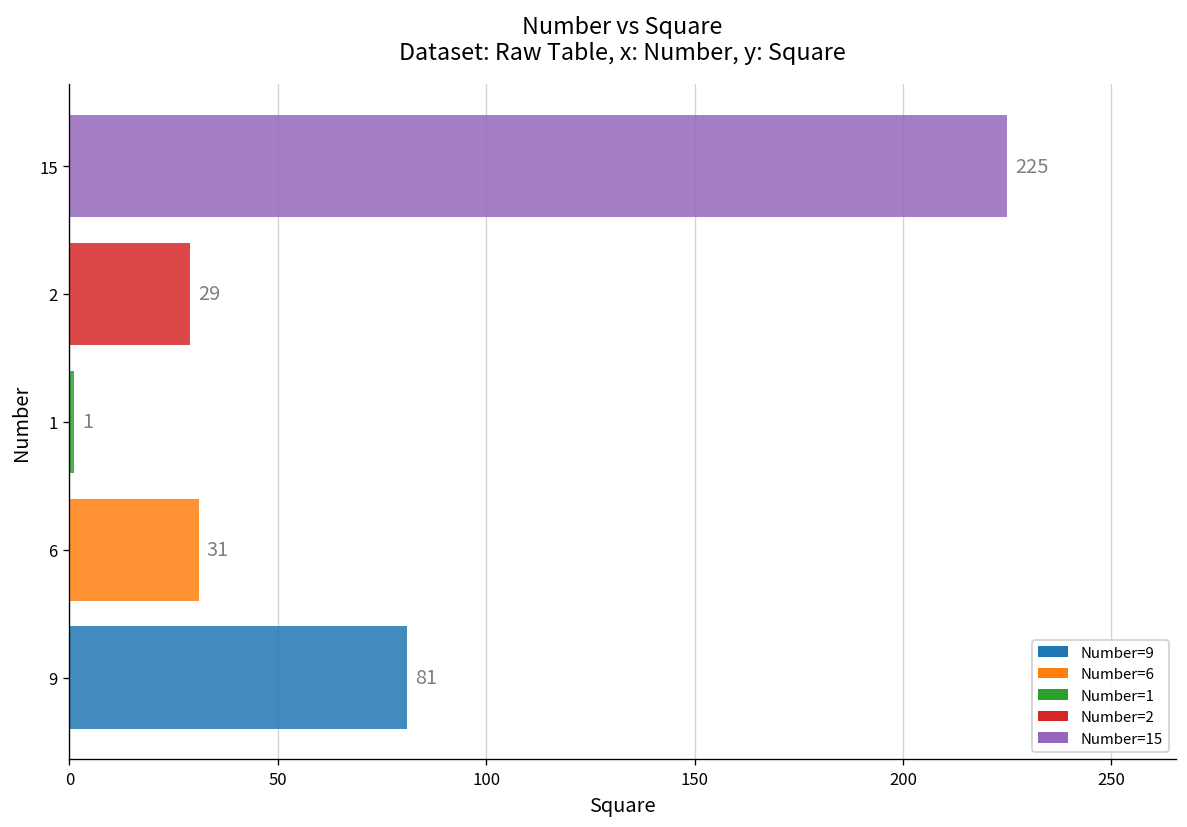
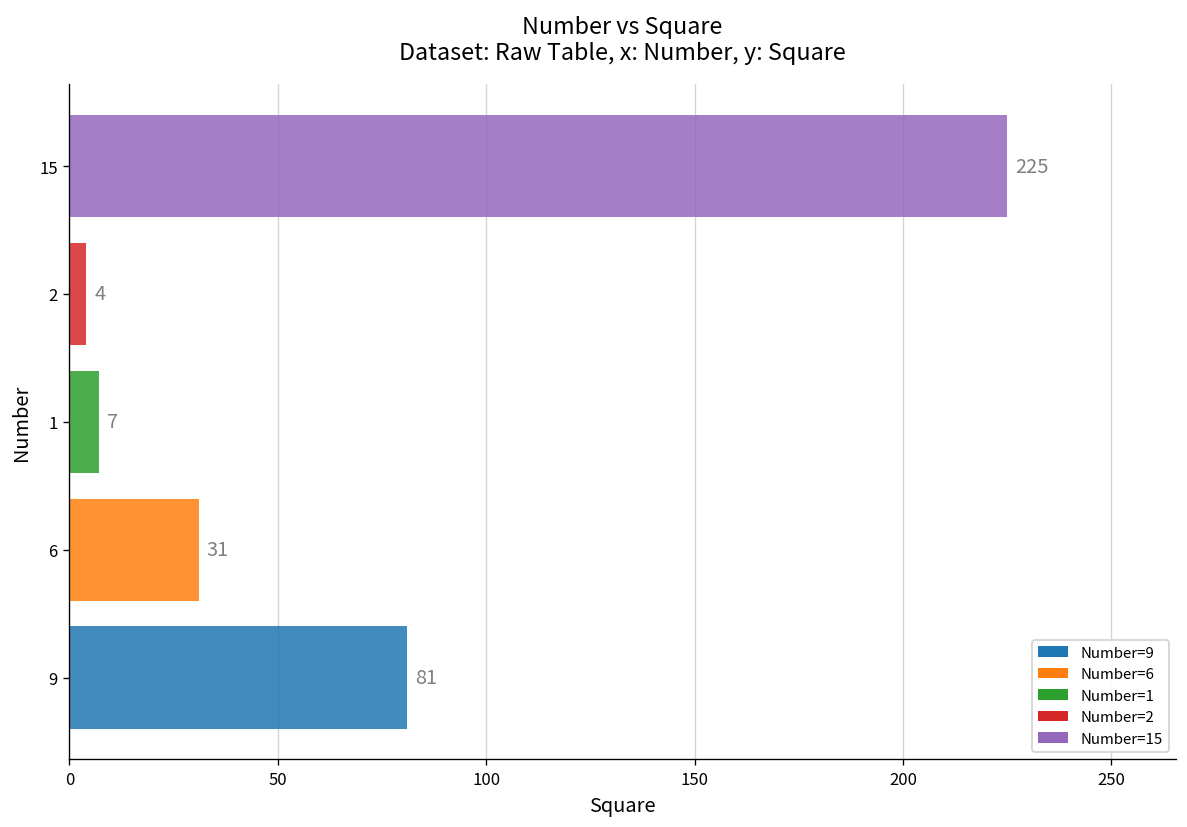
  {
    "15": 225,
-   "2": 29,
-   "1": 1,
+   "2": 4,
+   "1": 7,
    "6": 31,
    "9": 81
  }
